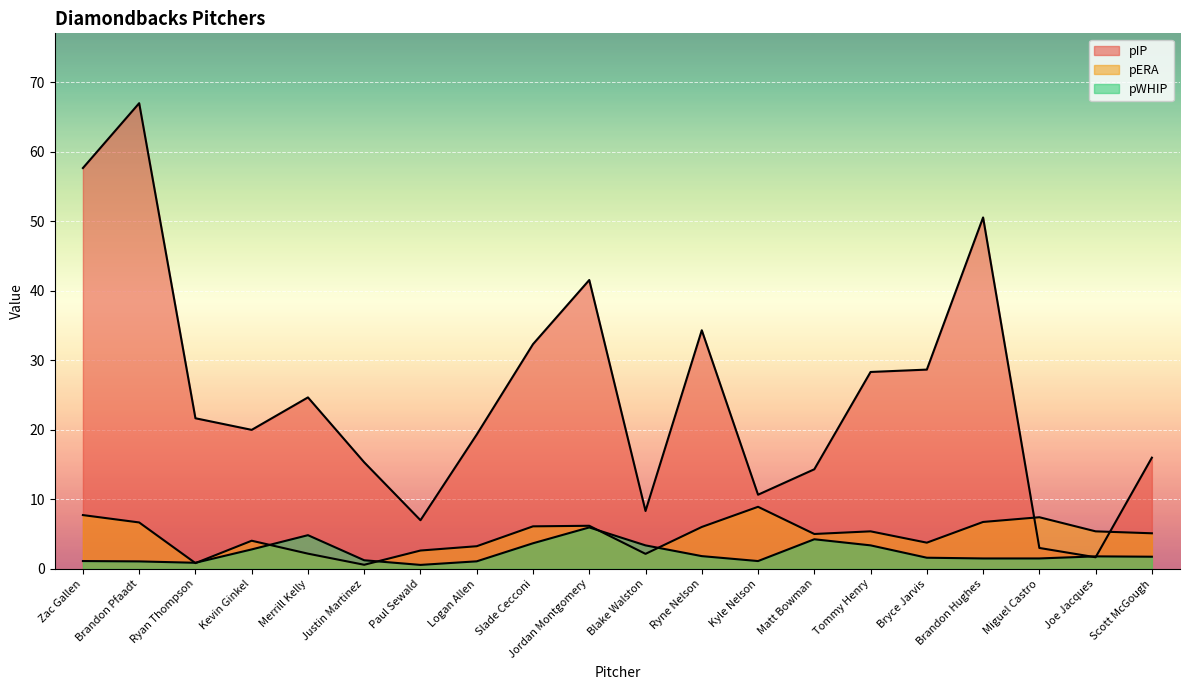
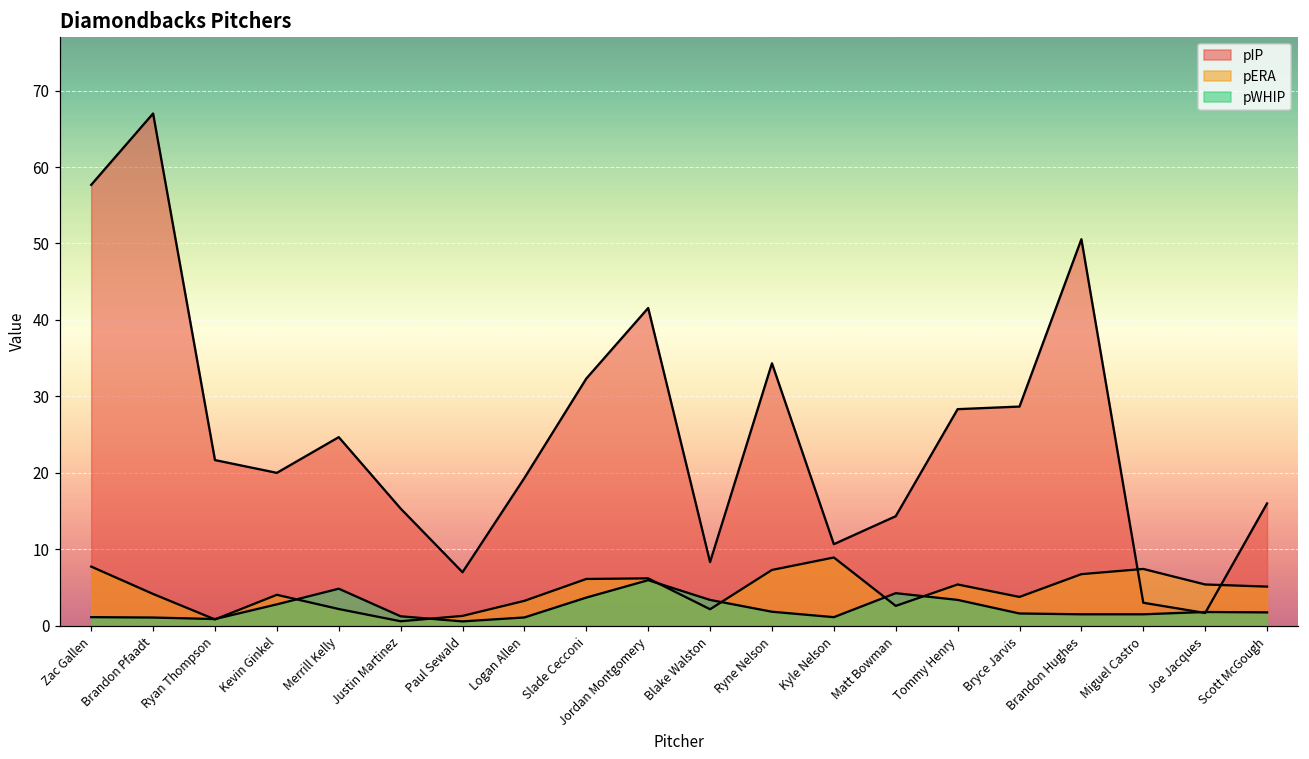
  {
    "pIP": {
      "Zac Gallen": 58,
      "Brandon Pfaadt": 67,
      "Ryan Thompson": 22,
      "Kevin Ginkel": 20,
      "Merrill Kelly": 25,
      "Justin Martinez": 15,
      "Paul Sewald": 7,
      "Logan Allen": 19,
      "Slade Cecconi": 32,
      "Jordan Montgomery": 42,
      "Blake Walston": 8,
      "Ryne Nelson": 34,
      "Kyle Nelson": 11,
      "Matt Bowman": 14,
      "Tommy Henry": 28,
      "Bryce Jarvis": 29,
      "Brandon Hughes": 51,
      "Miguel Castro": 3,
      "Scott McGough": 16
    },
    "pERA": {
      "Zac Gallen": 8,
-     "Brandon Pfaadt": 7,
+     "Brandon Pfaadt": 4,
      "Kevin Ginkel": 4,
      "Merrill Kelly": 2,
      "Justin Martinez": 1,
-     "Paul Sewald": 3,
+     "Paul Sewald": 1,
      "Logan Allen": 3,
      "Slade Cecconi": 6,
      "Blake Walston": 2,
-     "Ryne Nelson": 6,
+     "Ryne Nelson": 7,
      "Kyle Nelson": 9,
-     "Matt Bowman": 5,
+     "Matt Bowman": 3,
      "Tommy Henry": 5,
      "Bryce Jarvis": 4,
      "Brandon Hughes": 7,
      "Miguel Castro": 7,
      "Joe Jacques": 5,
      "Scott McGough": 5
    },
    "pWHIP": {
      "Zac Gallen": 1,
      "Brandon Pfaadt": 1,
      "Kevin Ginkel": 3,
      "Merrill Kelly": 5,
      "Justin Martinez": 1,
      "Paul Sewald": 1,
      "Logan Allen": 1,
      "Slade Cecconi": 4,
      "Blake Walston": 3,
      "Ryne Nelson": 2,
      "Kyle Nelson": 1,
      "Matt Bowman": 4,
      "Tommy Henry": 3,
      "Bryce Jarvis": 2,
      "Brandon Hughes": 2,
      "Miguel Castro": 2,
      "Scott McGough": 2
    }
  }
